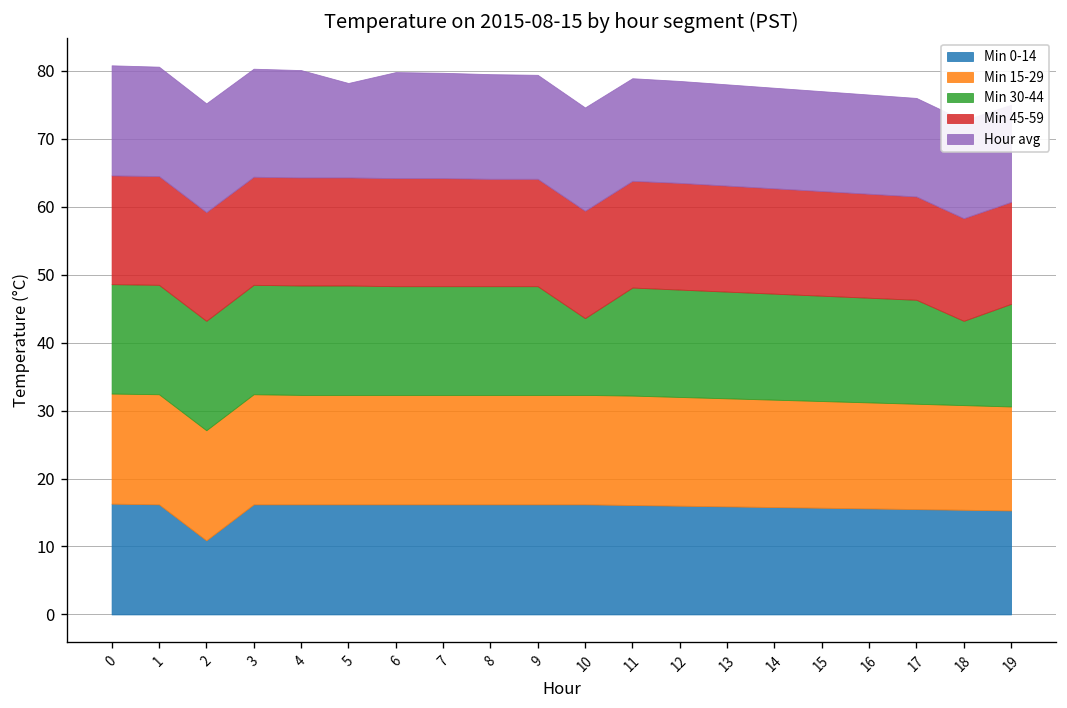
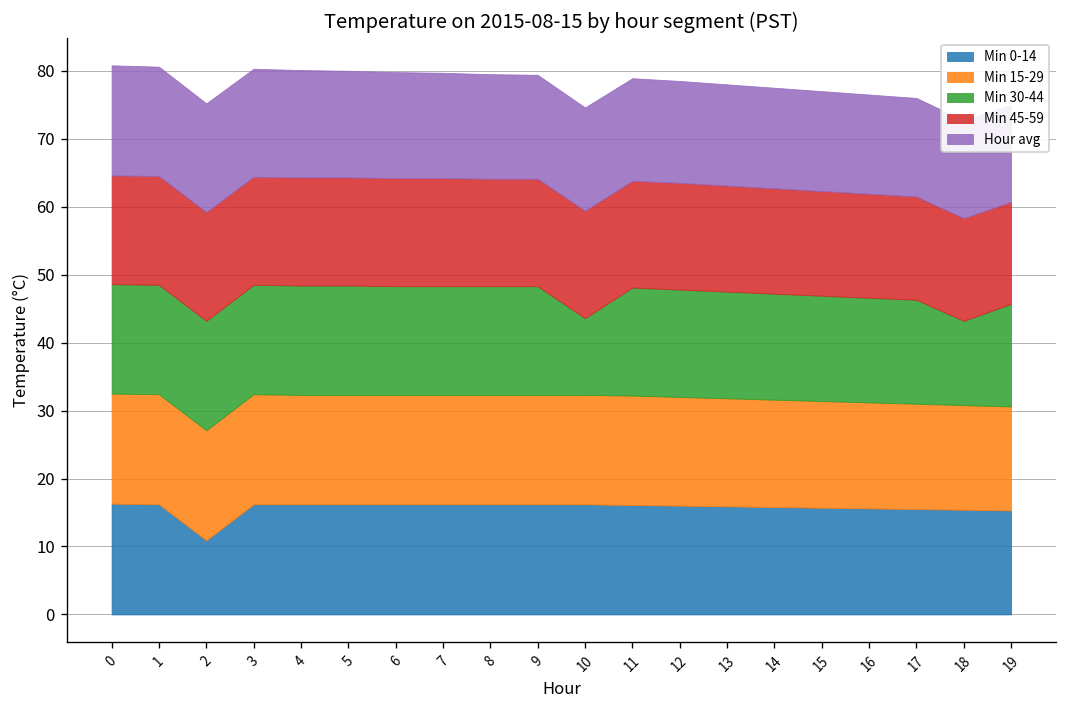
  {
    "Min 0-14": {
      "0": 16,
      "1": 16,
      "2": 11,
      "3": 16,
      "4": 16,
      "5": 16,
      "6": 16,
      "7": 16,
      "8": 16,
      "9": 16,
      "10": 16,
      "11": 16,
      "12": 16,
      "13": 16,
      "14": 16,
      "15": 16,
      "16": 16,
      "17": 16,
      "18": 15,
      "19": 15
    },
    "Min 15-29": {
      "0": 16,
      "1": 16,
      "2": 16,
      "3": 16,
      "4": 16,
      "5": 16,
      "6": 16,
      "7": 16,
      "8": 16,
      "9": 16,
      "10": 16,
      "11": 16,
      "12": 16,
      "13": 16,
      "14": 16,
      "15": 16,
      "16": 16,
      "17": 16,
      "18": 15,
      "19": 15
    },
    "Min 30-44": {
      "0": 16,
      "1": 16,
      "2": 16,
      "3": 16,
      "4": 16,
      "5": 16,
      "6": 16,
      "7": 16,
      "8": 16,
      "9": 16,
      "10": 11,
      "11": 16,
      "12": 16,
      "13": 16,
      "14": 16,
      "15": 16,
      "16": 15,
      "17": 15,
      "18": 12,
      "19": 15
    },
    "Min 45-59": {
      "0": 16,
      "1": 16,
      "2": 16,
      "3": 16,
      "4": 16,
      "5": 16,
      "6": 16,
      "7": 16,
      "8": 16,
      "9": 16,
      "10": 16,
      "11": 16,
      "12": 16,
      "13": 16,
      "14": 16,
      "15": 15,
      "16": 15,
      "17": 15,
      "18": 15,
      "19": 15
    },
    "Hour avg": {
      "0": 16,
      "1": 16,
      "2": 16,
      "3": 16,
      "4": 16,
-     "5": 14,
+     "5": 16,
      "6": 16,
      "7": 16,
      "8": 15,
      "9": 15,
      "10": 15,
      "11": 15,
      "12": 15,
      "13": 15,
      "14": 15,
      "15": 15,
      "16": 15,
      "17": 15
    }
  }
